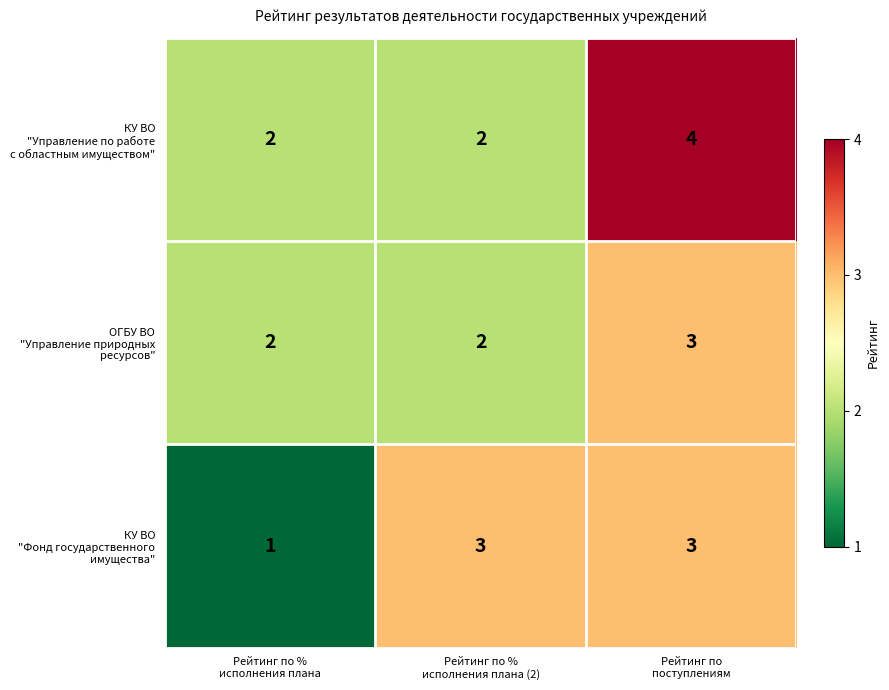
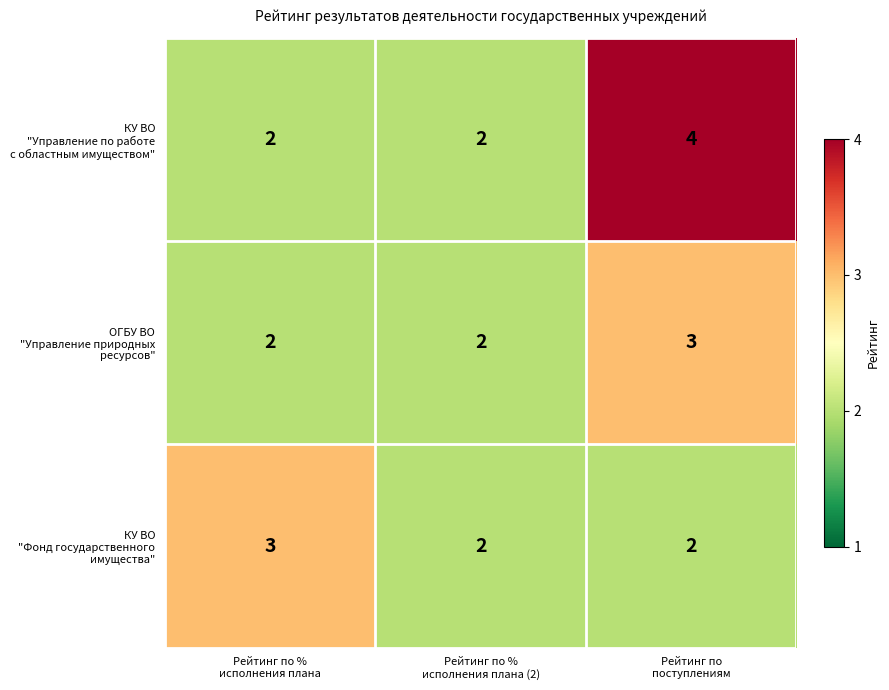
  {
    "КУ ВО \"Управление по работе с областным имуществом\"": {
      "Рейтинг по % исполнения плана": 2,
      "Рейтинг по % исполнения плана (2)": 2,
      "Рейтинг по поступлениям": 4
    },
    "ОГБУ ВО \"Управление природных ресурсов\"": {
      "Рейтинг по % исполнения плана": 2,
      "Рейтинг по % исполнения плана (2)": 2,
      "Рейтинг по поступлениям": 3
    },
    "КУ ВО \"Фонд государственного имущества\"": {
-     "Рейтинг по % исполнения плана": 1,
-     "Рейтинг по % исполнения плана (2)": 3,
-     "Рейтинг по поступлениям": 3
+     "Рейтинг по % исполнения плана": 3,
+     "Рейтинг по % исполнения плана (2)": 2,
+     "Рейтинг по поступлениям": 2
    }
  }
